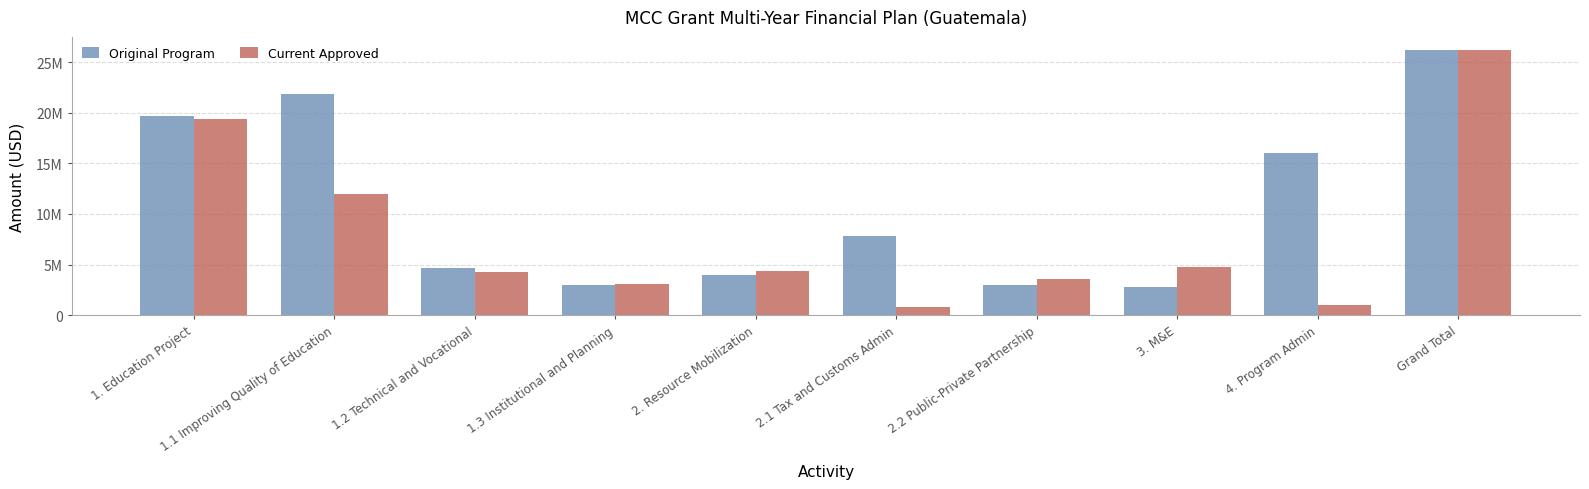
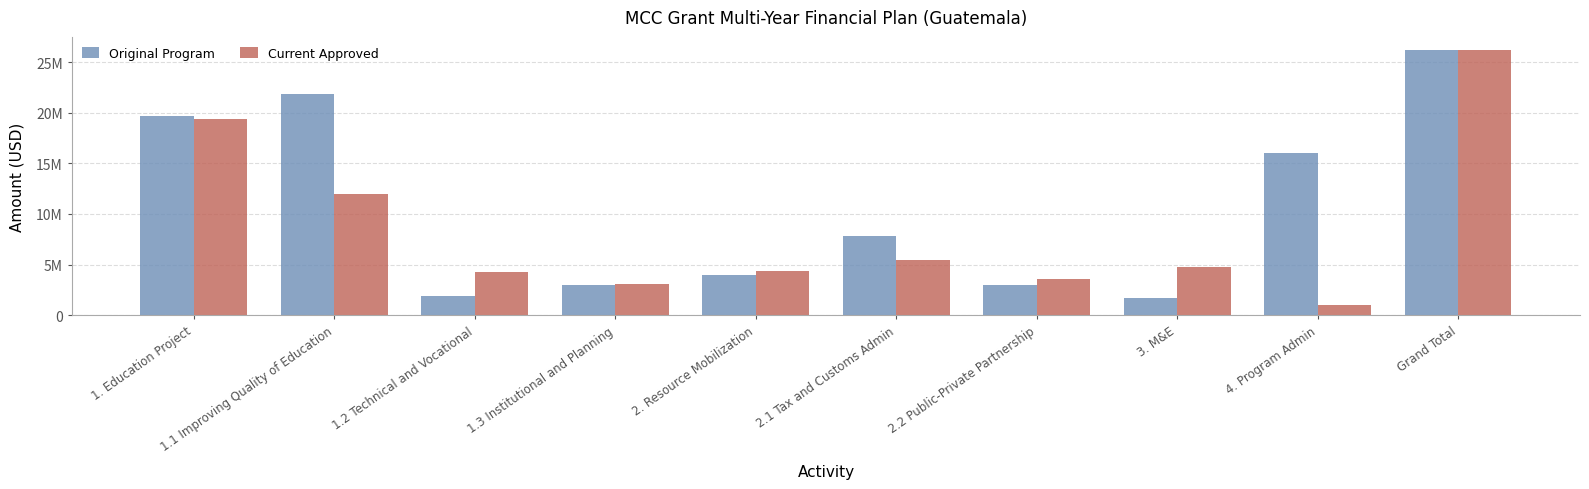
  {
    "Original Program": {
      "1. Education Project": 19700000,
      "1.1 Improving Quality of Education": 21900000,
-     "1.2 Technical and Vocational": 4700000,
+     "1.2 Technical and Vocational": 1900000,
      "1.3 Institutional and Planning": 3000000,
      "2. Resource Mobilization": 4000000,
      "2.1 Tax and Customs Admin": 7900000,
      "2.2 Public-Private Partnership": 3000000,
-     "3. M&E": 2700000,
+     "3. M&E": 1700000,
      "4. Program Admin": 16000000,
      "Grand Total": 26200000
    },
    "Current Approved": {
      "1. Education Project": 19300000,
      "1.1 Improving Quality of Education": 12000000,
      "1.2 Technical and Vocational": 4300000,
      "1.3 Institutional and Planning": 3000000,
      "2. Resource Mobilization": 4400000,
-     "2.1 Tax and Customs Admin": 800000,
+     "2.1 Tax and Customs Admin": 5500000,
      "2.2 Public-Private Partnership": 3600000,
      "3. M&E": 4800000,
      "4. Program Admin": 1000000,
      "Grand Total": 26200000
    }
  }
